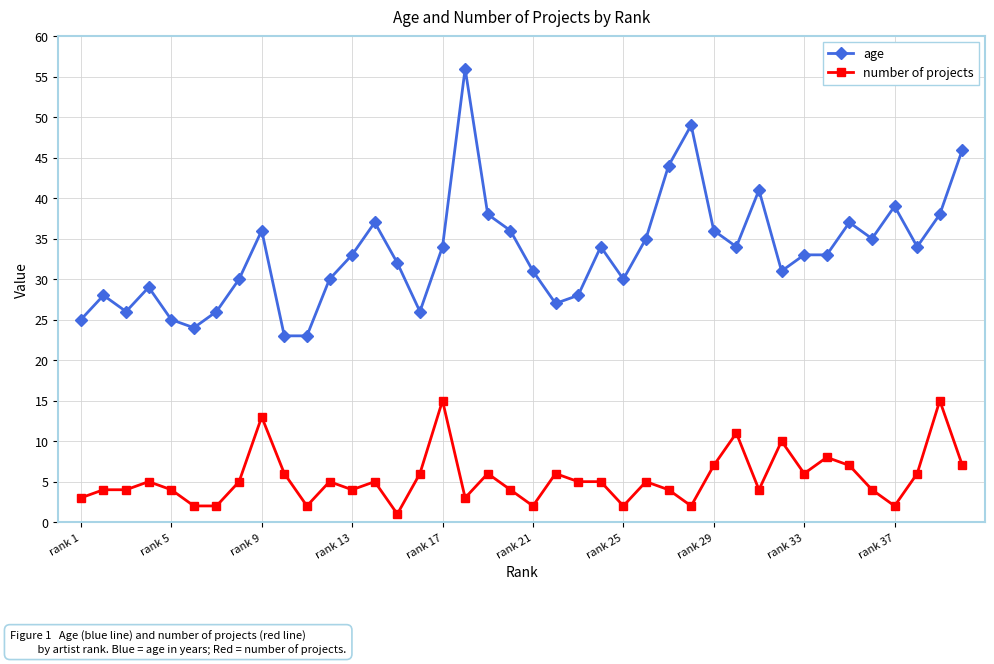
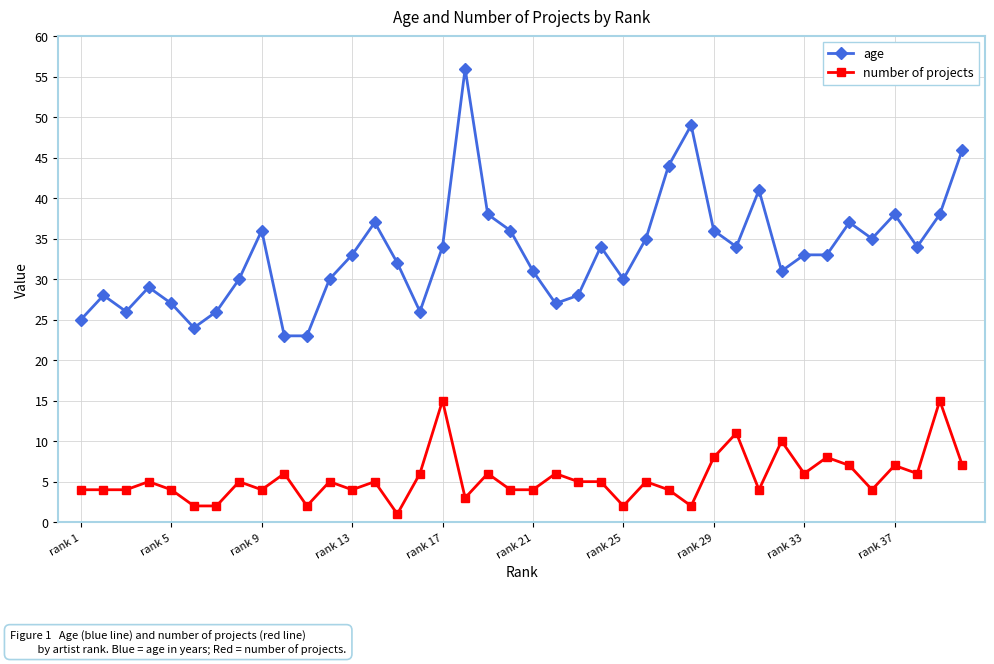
  {
    "age": {
      "rank 1": 25,
-     "rank 5": 25,
+     "rank 5": 27,
      "rank 9": 36,
      "rank 13": 33,
      "rank 17": 34,
      "rank 21": 31,
      "rank 25": 30,
      "rank 29": 36,
      "rank 33": 33,
-     "rank 37": 39
+     "rank 37": 38
    },
    "number of projects": {
-     "rank 1": 3,
+     "rank 1": 4,
      "rank 5": 4,
-     "rank 9": 13,
+     "rank 9": 4,
      "rank 13": 4,
      "rank 17": 15,
-     "rank 21": 2,
+     "rank 21": 4,
      "rank 25": 2,
-     "rank 29": 7,
+     "rank 29": 8,
      "rank 33": 6,
-     "rank 37": 2
+     "rank 37": 7
    }
  }
